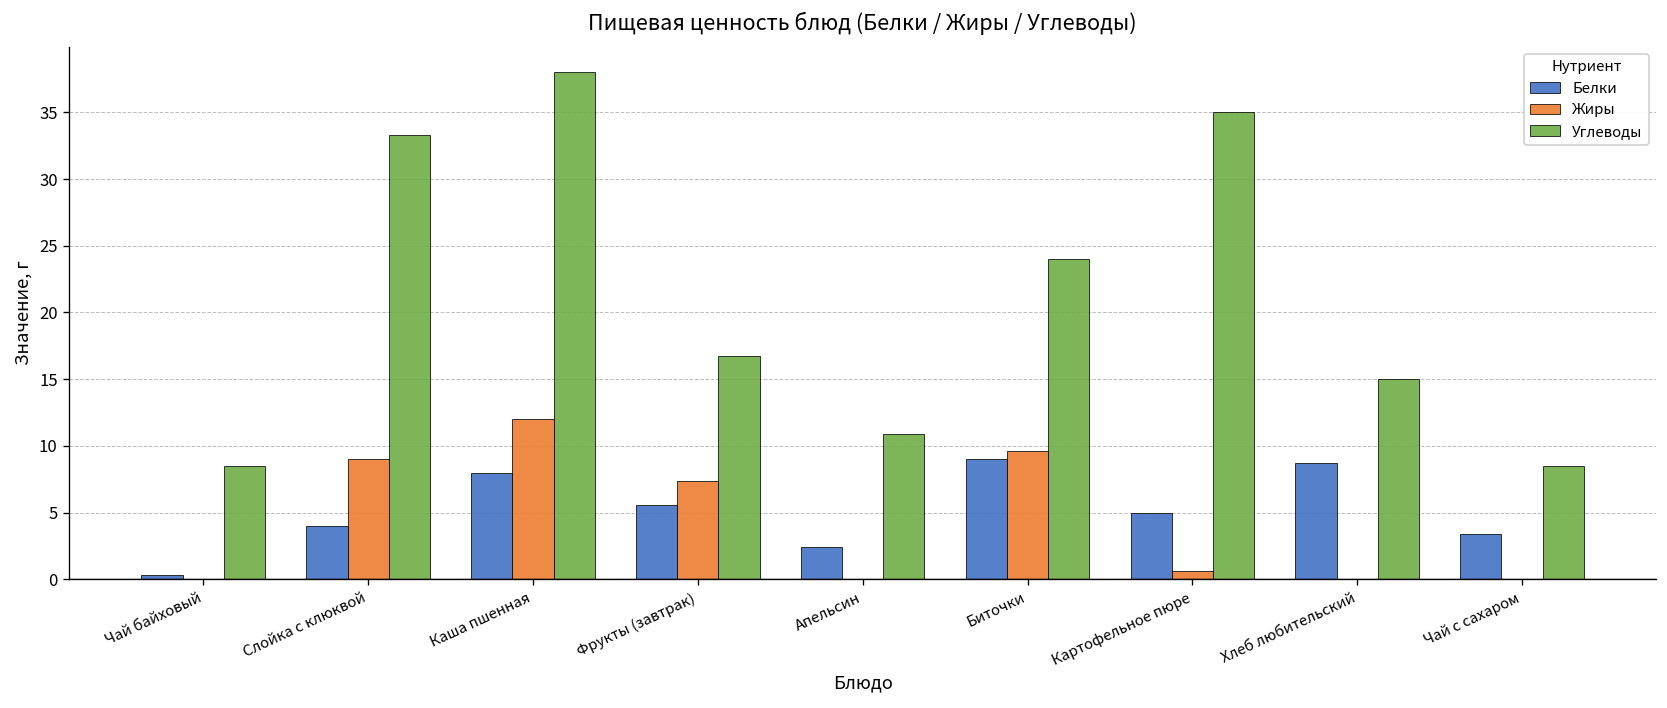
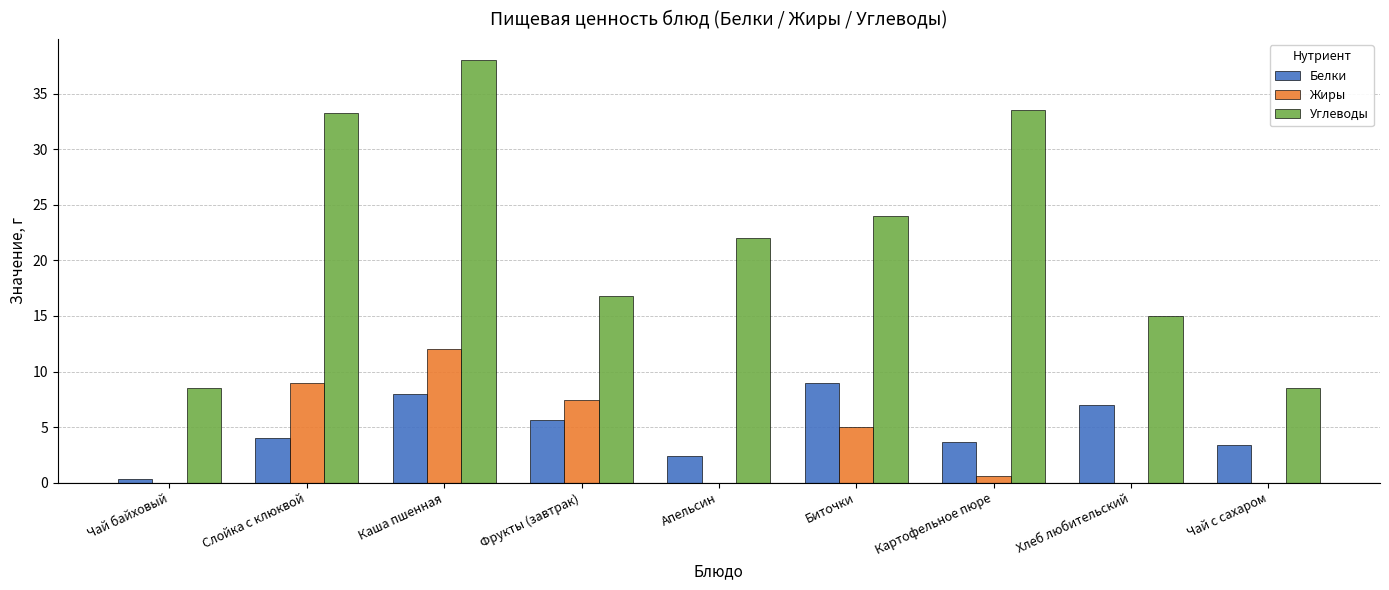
  {
    "Белки": {
      "Чай байховый": 0.3,
      "Слойка с клюквой": 4.0,
      "Каша пшенная": 8.0,
      "Фрукты (завтрак)": 5.6,
      "Апельсин": 2.4,
      "Биточки": 9.0,
-     "Картофельное пюре": 5.0,
-     "Хлеб любительский": 8.7,
+     "Картофельное пюре": 3.7,
+     "Хлеб любительский": 7.0,
      "Чай с сахаром": 3.4
    },
    "Жиры": {
      "Чай байховый": 0.0,
      "Слойка с клюквой": 9.0,
      "Каша пшенная": 12.0,
      "Фрукты (завтрак)": 7.4,
      "Апельсин": 0.0,
-     "Биточки": 9.6,
+     "Биточки": 5.0,
      "Картофельное пюре": 0.6,
      "Хлеб любительский": 0.0,
      "Чай с сахаром": 0.0
    },
    "Углеводы": {
      "Чай байховый": 8.5,
      "Слойка с клюквой": 33.3,
      "Каша пшенная": 38.0,
      "Фрукты (завтрак)": 16.8,
-     "Апельсин": 10.9,
+     "Апельсин": 22.0,
      "Биточки": 24.0,
-     "Картофельное пюре": 35.0,
+     "Картофельное пюре": 33.5,
      "Хлеб любительский": 15.0,
      "Чай с сахаром": 8.5
    }
  }
